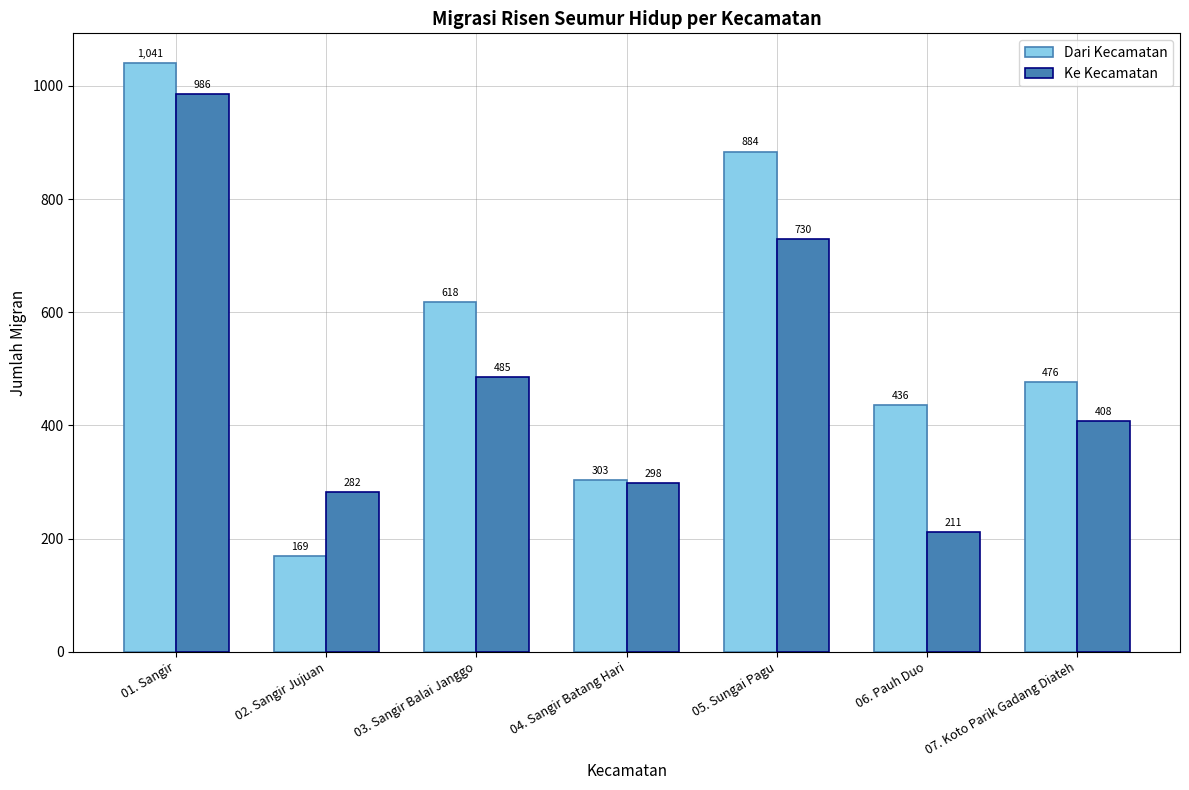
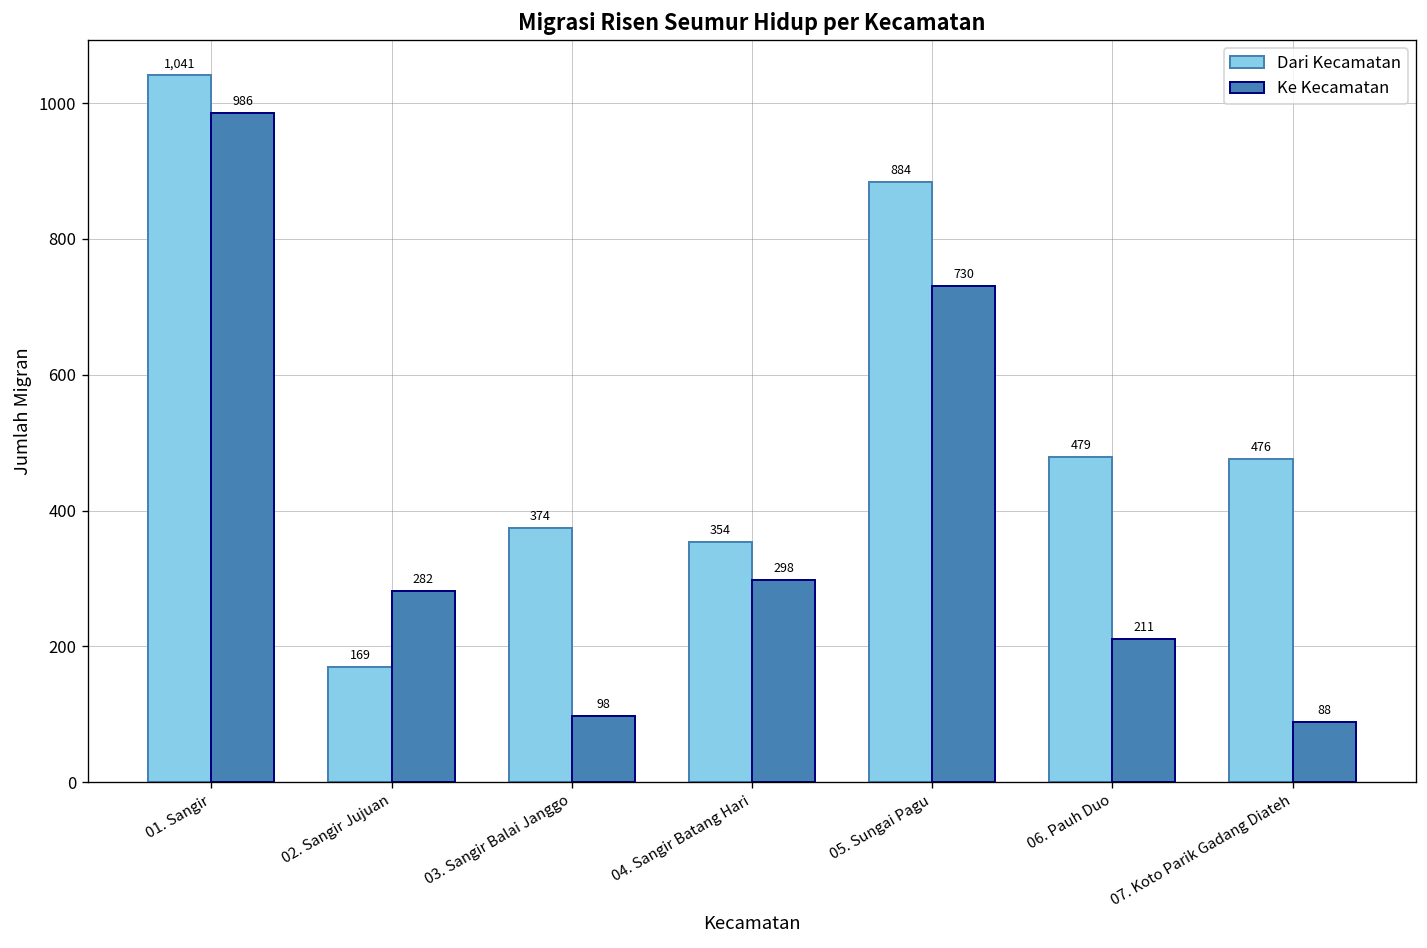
  {
    "Dari Kecamatan": {
      "01. Sangir": "1,041",
      "02. Sangir Jujuan": "169",
-     "03. Sangir Balai Janggo": "618",
-     "04. Sangir Batang Hari": "303",
+     "03. Sangir Balai Janggo": "374",
+     "04. Sangir Batang Hari": "354",
      "05. Sungai Pagu": "884",
-     "06. Pauh Duo": "436",
+     "06. Pauh Duo": "479",
      "07. Koto Parik Gadang Diateh": "476"
    },
    "Ke Kecamatan": {
      "01. Sangir": "986",
      "02. Sangir Jujuan": "282",
-     "03. Sangir Balai Janggo": "485",
+     "03. Sangir Balai Janggo": "98",
      "04. Sangir Batang Hari": "298",
      "05. Sungai Pagu": "730",
      "06. Pauh Duo": "211",
-     "07. Koto Parik Gadang Diateh": "408"
+     "07. Koto Parik Gadang Diateh": "88"
    }
  }
